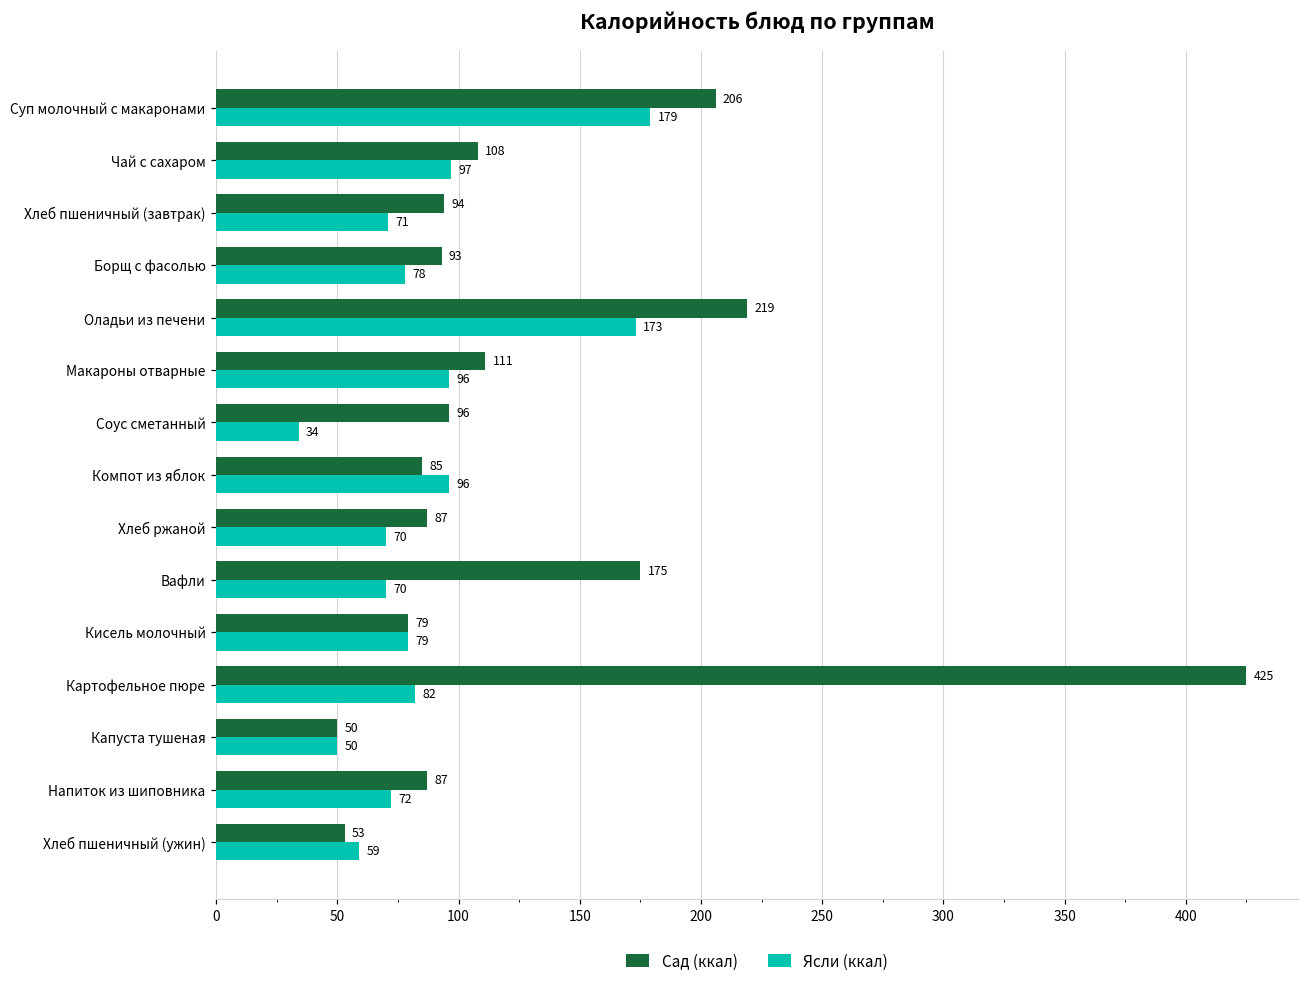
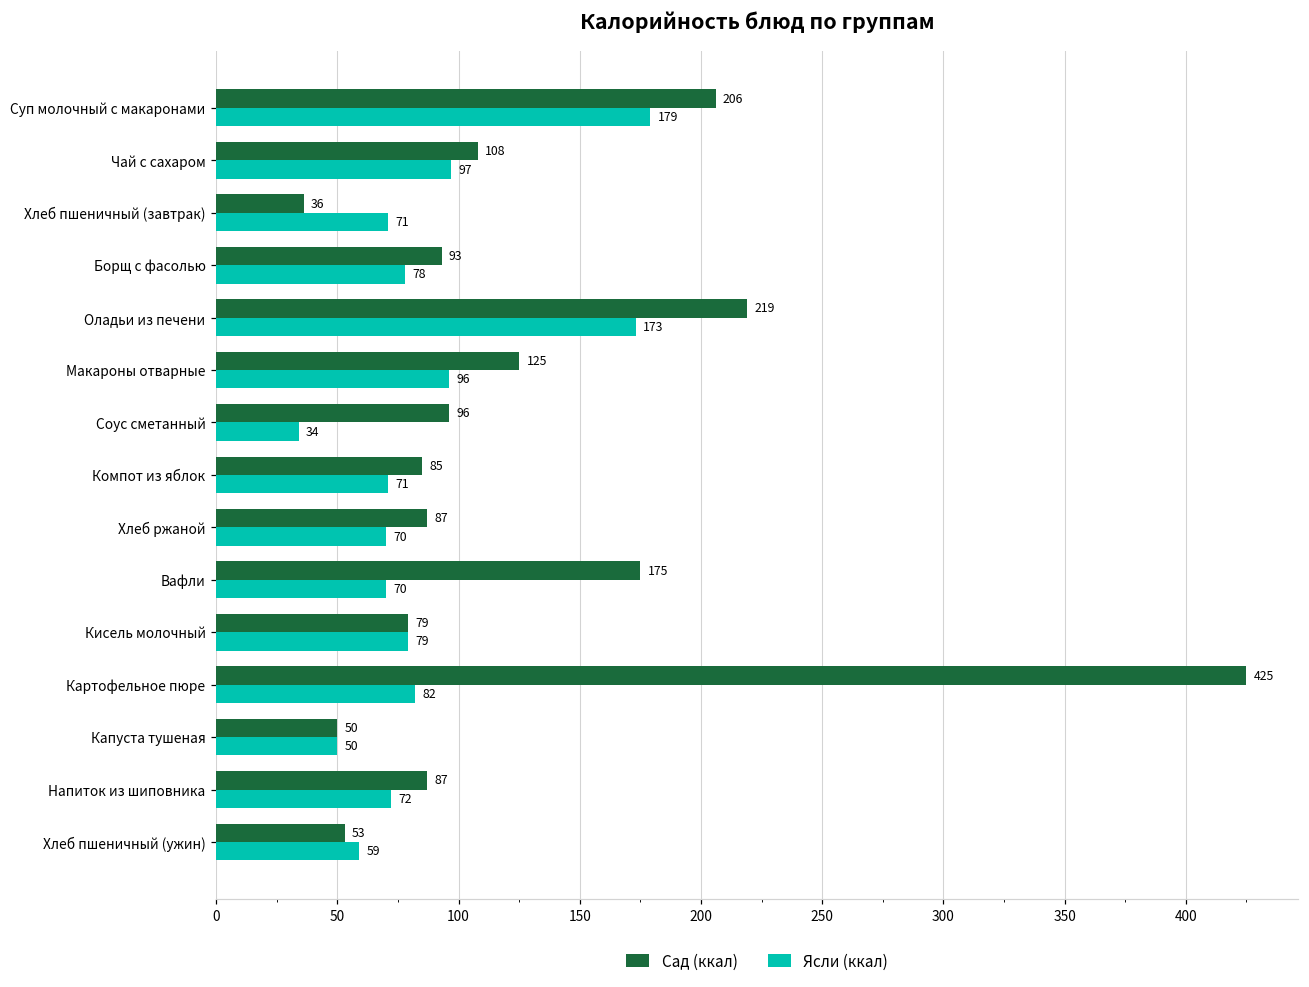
  {
    "Сад (ккал)": {
      "Суп молочный с макаронами": 206,
      "Чай с сахаром": 108,
-     "Хлеб пшеничный (завтрак)": 94,
+     "Хлеб пшеничный (завтрак)": 36,
      "Борщ с фасолью": 93,
      "Оладьи из печени": 219,
-     "Макароны отварные": 111,
+     "Макароны отварные": 125,
      "Соус сметанный": 96,
      "Компот из яблок": 85,
      "Хлеб ржаной": 87,
      "Вафли": 175,
      "Кисель молочный": 79,
      "Картофельное пюре": 425,
      "Капуста тушеная": 50,
      "Напиток из шиповника": 87,
      "Хлеб пшеничный (ужин)": 53
    },
    "Ясли (ккал)": {
      "Суп молочный с макаронами": 179,
      "Чай с сахаром": 97,
      "Хлеб пшеничный (завтрак)": 71,
      "Борщ с фасолью": 78,
      "Оладьи из печени": 173,
      "Макароны отварные": 96,
      "Соус сметанный": 34,
-     "Компот из яблок": 96,
+     "Компот из яблок": 71,
      "Хлеб ржаной": 70,
      "Вафли": 70,
      "Кисель молочный": 79,
      "Картофельное пюре": 82,
      "Капуста тушеная": 50,
      "Напиток из шиповника": 72,
      "Хлеб пшеничный (ужин)": 59
    }
  }
